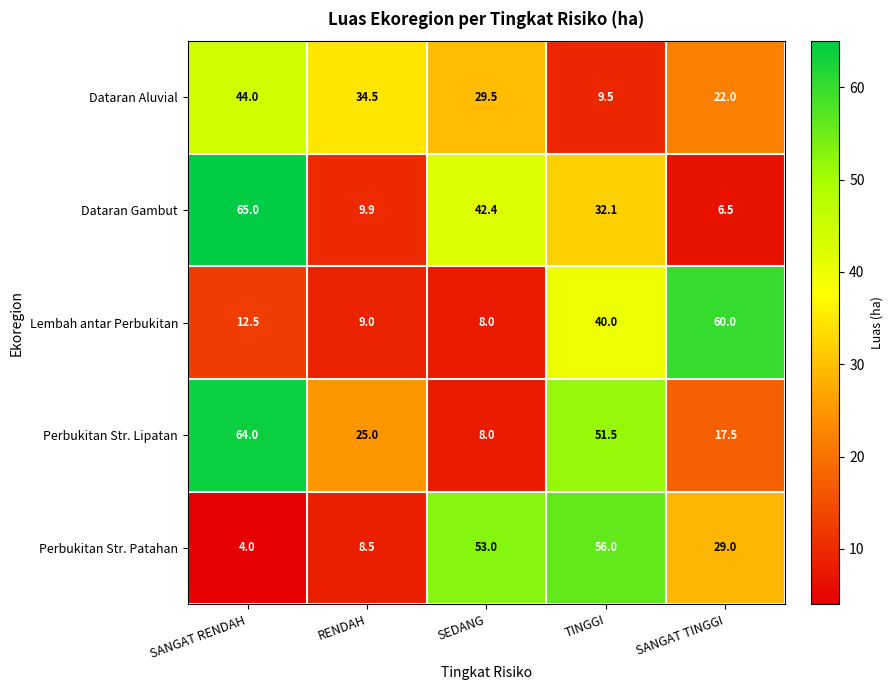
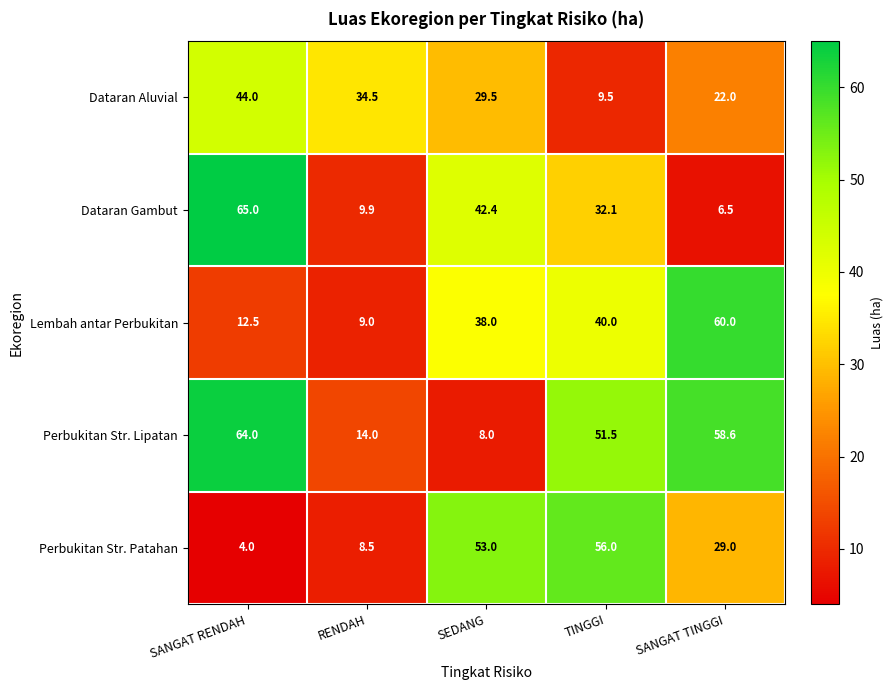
  {
    "Dataran Aluvial": {
      "SANGAT RENDAH": 44.0,
      "RENDAH": 34.5,
      "SEDANG": 29.5,
      "TINGGI": 9.5,
      "SANGAT TINGGI": 22.0
    },
    "Dataran Gambut": {
      "SANGAT RENDAH": 65.0,
      "RENDAH": 9.9,
      "SEDANG": 42.4,
      "TINGGI": 32.1,
      "SANGAT TINGGI": 6.5
    },
    "Lembah antar Perbukitan": {
      "SANGAT RENDAH": 12.5,
      "RENDAH": 9.0,
-     "SEDANG": 8.0,
+     "SEDANG": 38.0,
      "TINGGI": 40.0,
      "SANGAT TINGGI": 60.0
    },
    "Perbukitan Str. Lipatan": {
      "SANGAT RENDAH": 64.0,
-     "RENDAH": 25.0,
+     "RENDAH": 14.0,
      "SEDANG": 8.0,
      "TINGGI": 51.5,
-     "SANGAT TINGGI": 17.5
+     "SANGAT TINGGI": 58.6
    },
    "Perbukitan Str. Patahan": {
      "SANGAT RENDAH": 4.0,
      "RENDAH": 8.5,
      "SEDANG": 53.0,
      "TINGGI": 56.0,
      "SANGAT TINGGI": 29.0
    }
  }
